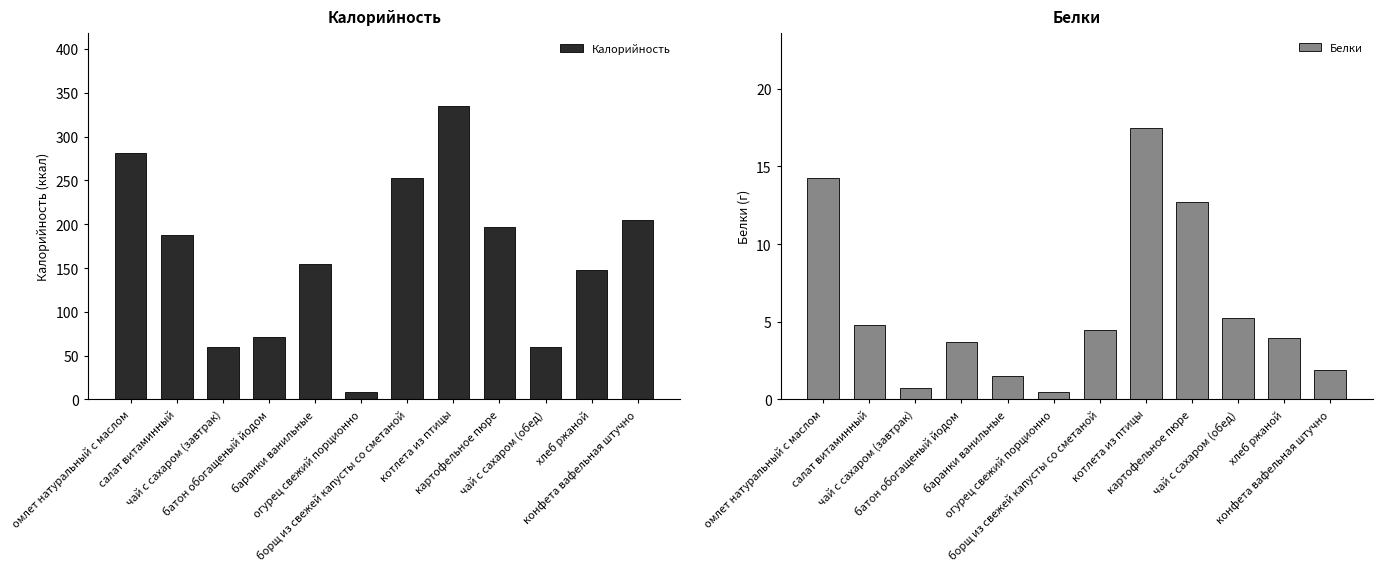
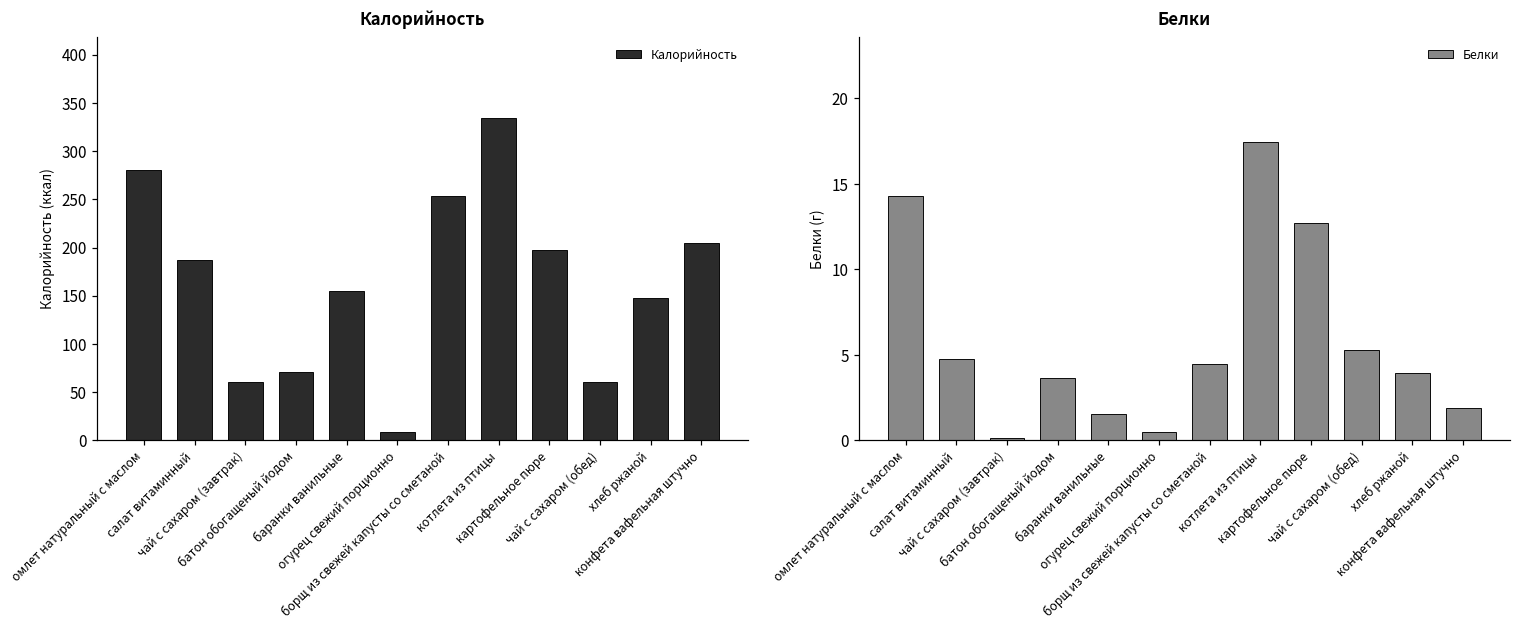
  {
    "Калорийность": {
      "омлет натуральный с маслом": 280,
      "салат витаминный": 190,
      "чай с сахаром (завтрак)": 60,
      "батон обогащеный йодом": 70,
      "баранки ванильные": 150,
      "огурец свежий порционно": 10,
      "борщ из свежей капусты со сметаной": 250,
      "котлета из птицы": 330,
      "картофельное пюре": 200,
      "чай с сахаром (обед)": 60,
      "хлеб ржаной": 150,
      "конфета вафельная штучно": 210
    },
    "Белки": {
      "омлет натуральный с маслом": 14.3,
      "салат витаминный": 4.8,
-     "чай с сахаром (завтрак)": 0.8,
+     "чай с сахаром (завтрак)": 0.1,
      "батон обогащеный йодом": 3.7,
      "баранки ванильные": 1.5,
      "огурец свежий порционно": 0.5,
      "борщ из свежей капусты со сметаной": 4.5,
      "котлета из птицы": 17.5,
      "картофельное пюре": 12.7,
      "чай с сахаром (обед)": 5.3,
      "хлеб ржаной": 3.9,
      "конфета вафельная штучно": 1.9
    }
  }
